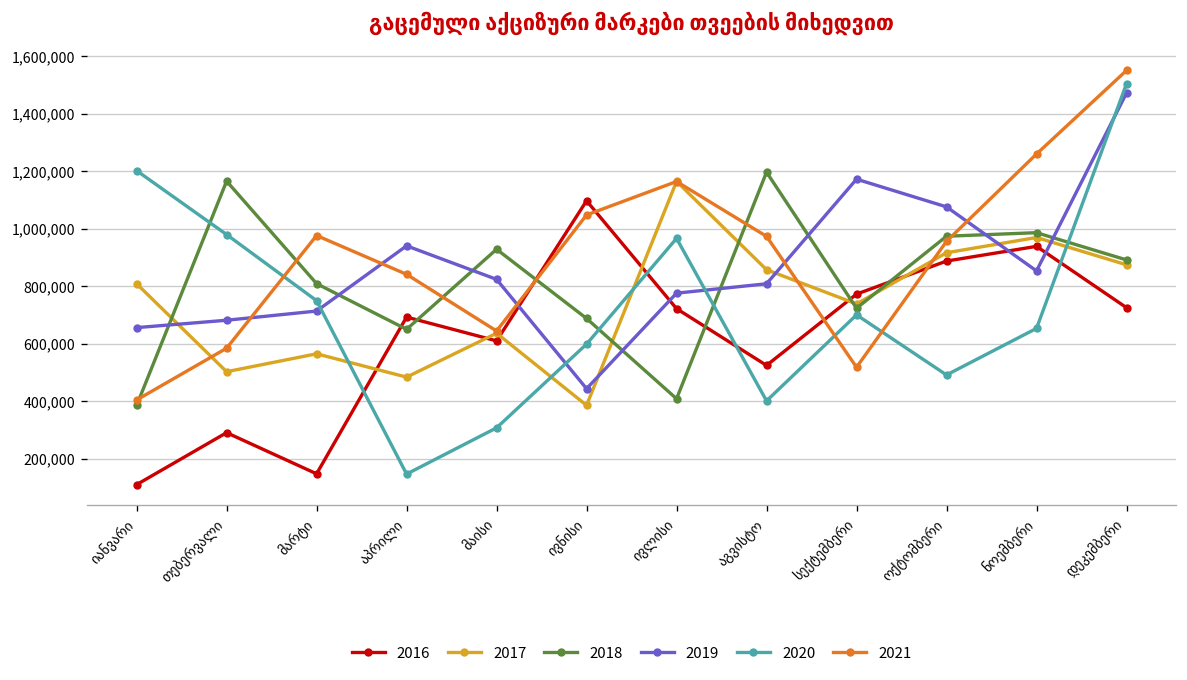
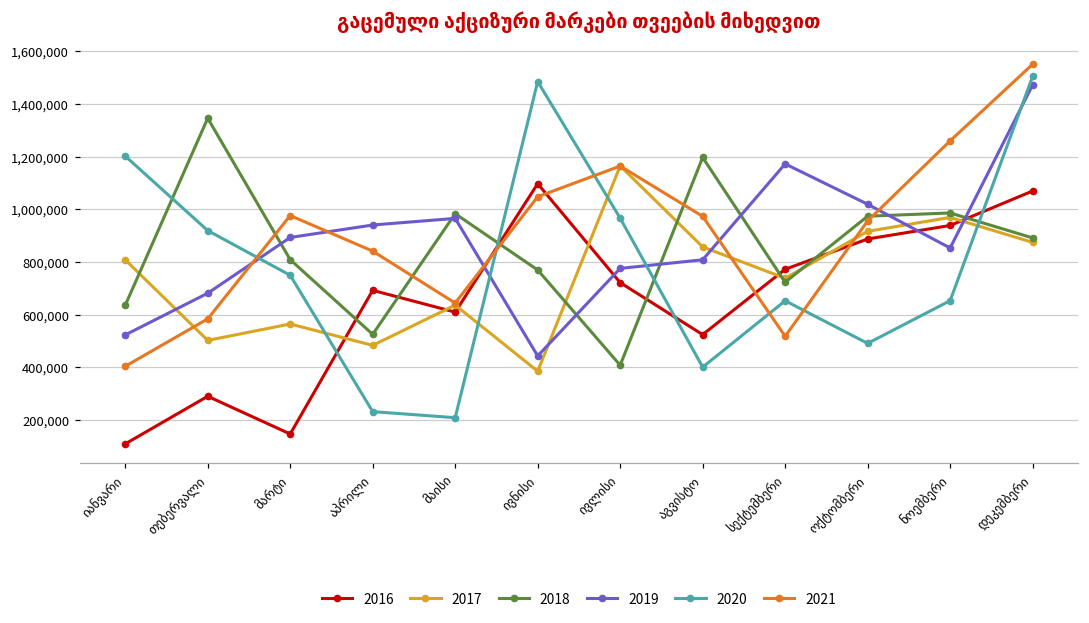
  {
    "2016": {
      "იანვარი": "110,000",
      "თებერვალი": "290,000",
      "მარტი": "150,000",
      "აპრილი": "690,000",
      "მაისი": "610,000",
      "ივნისი": "1,100,000",
      "ივლისი": "720,000",
      "აგვისტო": "520,000",
      "სექტემბერი": "770,000",
      "ოქტომბერი": "890,000",
      "ნოემბერი": "940,000",
-     "დეკემბერი": "730,000"
+     "დეკემბერი": "1,070,000"
    },
    "2018": {
-     "იანვარი": "380,000",
-     "თებერვალი": "1,170,000",
+     "იანვარი": "640,000",
+     "თებერვალი": "1,350,000",
      "მარტი": "810,000",
-     "აპრილი": "650,000",
-     "მაისი": "930,000",
-     "ივნისი": "690,000",
+     "აპრილი": "530,000",
+     "მაისი": "980,000",
+     "ივნისი": "770,000",
      "ივლისი": "410,000",
      "აგვისტო": "1,200,000",
      "სექტემბერი": "720,000",
      "ოქტომბერი": "970,000",
      "ნოემბერი": "990,000",
      "დეკემბერი": "890,000"
    },
    "2019": {
-     "იანვარი": "660,000",
+     "იანვარი": "520,000",
      "თებერვალი": "680,000",
-     "მარტი": "710,000",
+     "მარტი": "890,000",
      "აპრილი": "940,000",
-     "მაისი": "820,000",
+     "მაისი": "970,000",
      "ივნისი": "440,000",
      "ივლისი": "780,000",
      "აგვისტო": "810,000",
      "სექტემბერი": "1,170,000",
-     "ოქტომბერი": "1,080,000",
+     "ოქტომბერი": "1,020,000",
      "ნოემბერი": "850,000",
      "დეკემბერი": "1,470,000"
    },
    "2020": {
      "იანვარი": "1,200,000",
-     "თებერვალი": "980,000",
+     "თებერვალი": "920,000",
      "მარტი": "750,000",
-     "აპრილი": "150,000",
-     "მაისი": "310,000",
-     "ივნისი": "600,000",
+     "აპრილი": "230,000",
+     "მაისი": "210,000",
+     "ივნისი": "1,480,000",
      "ივლისი": "970,000",
      "აგვისტო": "400,000",
-     "სექტემბერი": "700,000",
+     "სექტემბერი": "650,000",
      "ოქტომბერი": "490,000",
      "ნოემბერი": "650,000",
      "დეკემბერი": "1,500,000"
    }
  }
